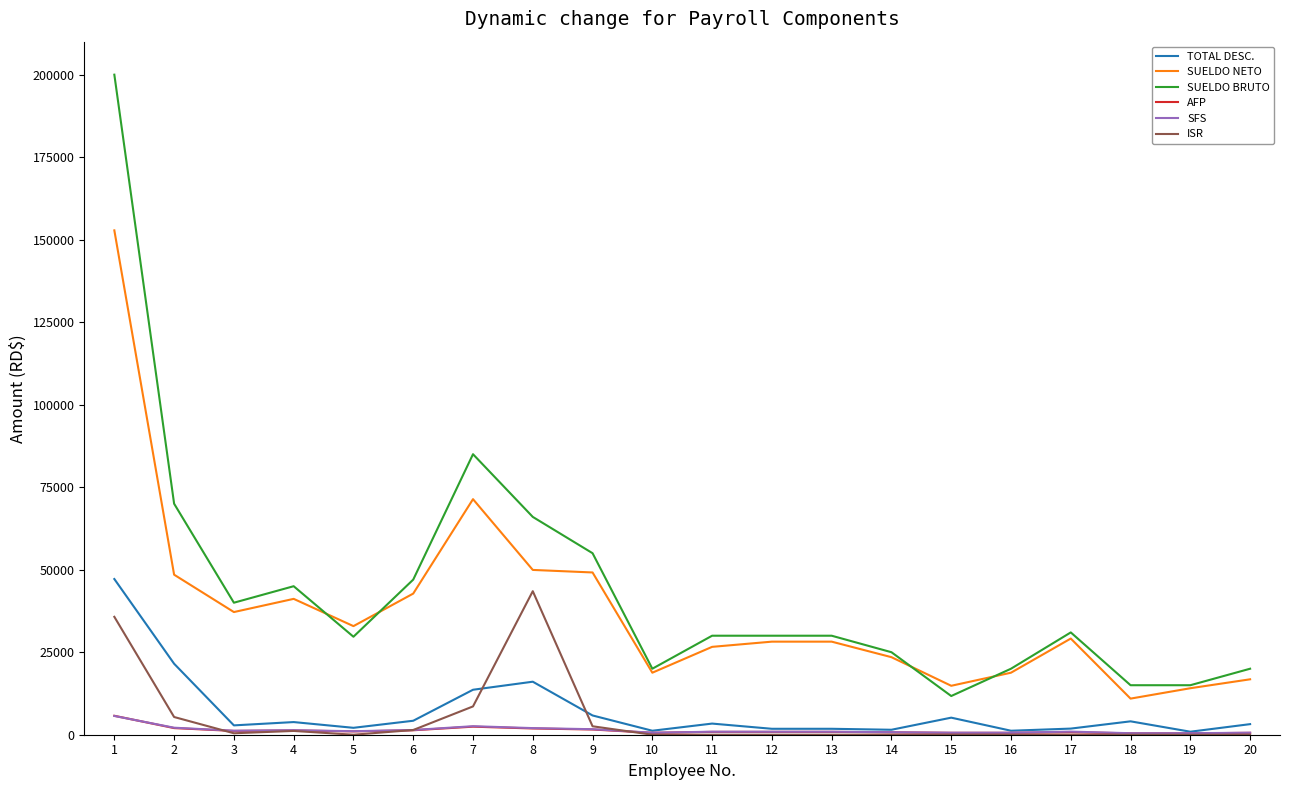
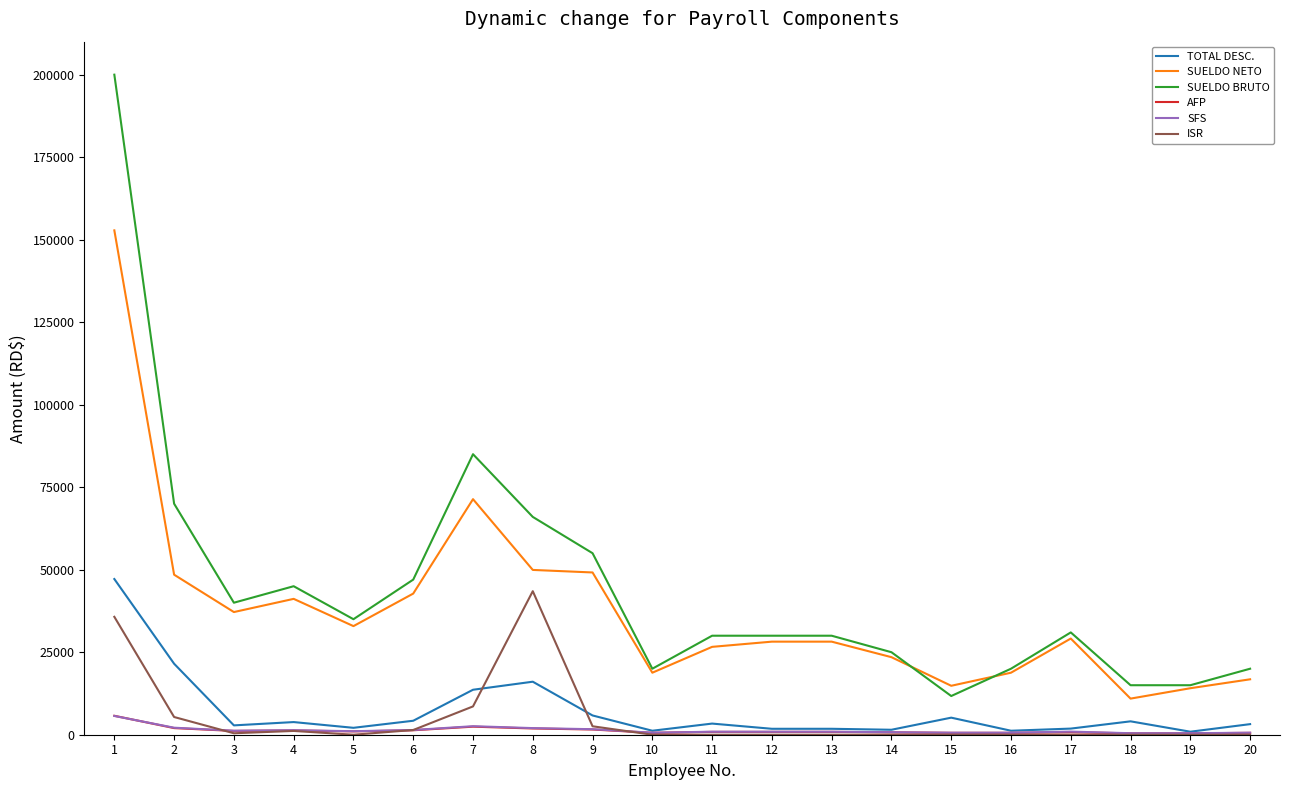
  {
    "TOTAL DESC.": {
      "1": 47000,
      "2": 22000,
      "3": 3000,
      "4": 4000,
      "5": 2000,
      "6": 4000,
      "7": 14000,
      "8": 16000,
      "9": 6000,
      "11": 3000,
      "12": 2000,
      "13": 2000,
      "15": 5000,
      "17": 2000,
      "18": 4000,
      "20": 3000
    },
    "SUELDO NETO": {
      "1": 153000,
      "2": 48000,
      "3": 37000,
      "4": 41000,
      "5": 33000,
      "6": 43000,
      "7": 71000,
      "8": 50000,
      "9": 49000,
      "10": 19000,
      "11": 27000,
      "12": 28000,
      "13": 28000,
      "14": 23000,
      "15": 15000,
      "16": 19000,
      "17": 29000,
      "18": 11000,
      "19": 14000,
      "20": 17000
    },
    "SUELDO BRUTO": {
      "1": 200000,
      "2": 70000,
      "3": 40000,
      "4": 45000,
-     "5": 30000,
+     "5": 35000,
      "6": 47000,
      "7": 85000,
      "8": 66000,
      "9": 55000,
      "10": 20000,
      "11": 30000,
      "12": 30000,
      "13": 30000,
      "14": 25000,
      "15": 12000,
      "16": 20000,
      "17": 31000,
      "18": 15000,
      "19": 15000,
      "20": 20000
    },
    "ISR": {
      "1": 36000,
      "2": 5000,
      "5": 0,
      "7": 9000,
      "8": 43000,
      "9": 3000,
      "11": 0,
      "12": 0,
      "13": 0
    }
  }
